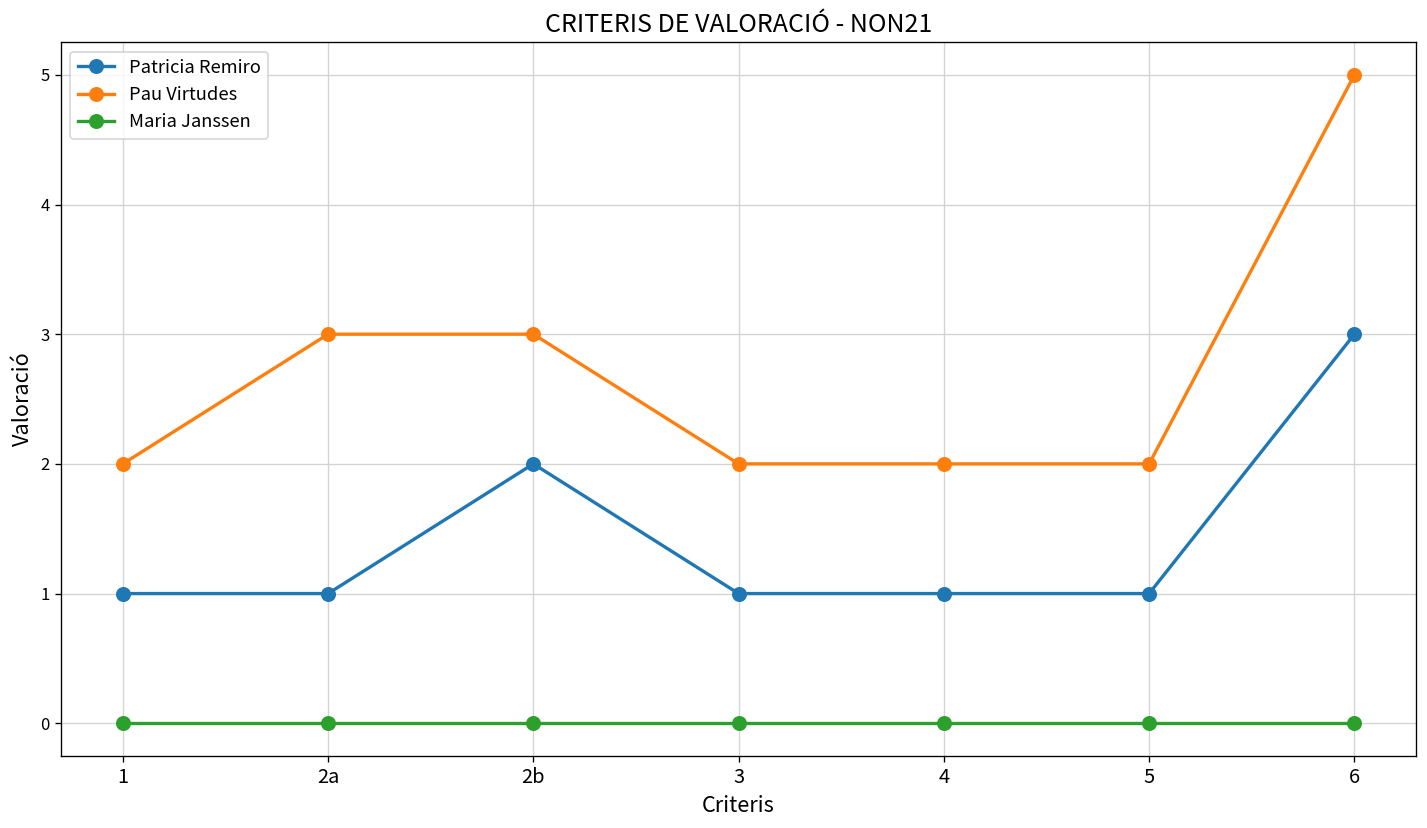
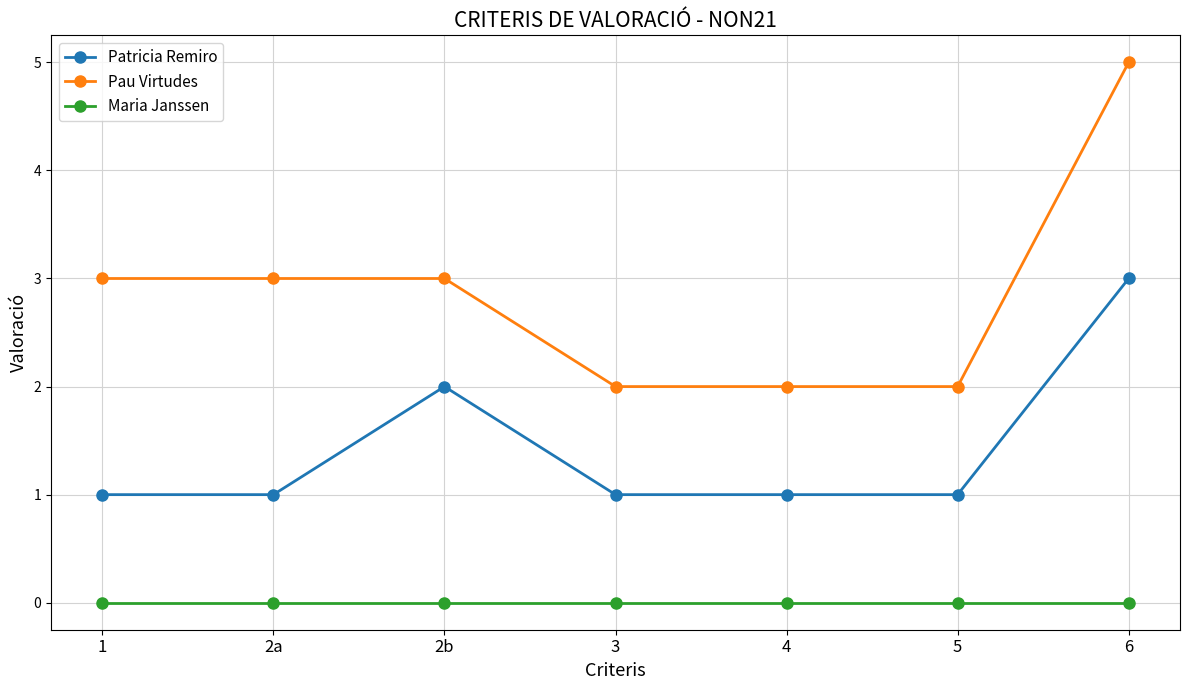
  {
    "Patricia Remiro": {
      "1": 1,
      "2a": 1,
      "2b": 2,
      "3": 1,
      "4": 1,
      "5": 1,
      "6": 3
    },
    "Pau Virtudes": {
-     "1": 2,
+     "1": 3,
      "2a": 3,
      "2b": 3,
      "3": 2,
      "4": 2,
      "5": 2,
      "6": 5
    },
    "Maria Janssen": {
      "1": 0,
      "2a": 0,
      "2b": 0,
      "3": 0,
      "4": 0,
      "5": 0,
      "6": 0
    }
  }
